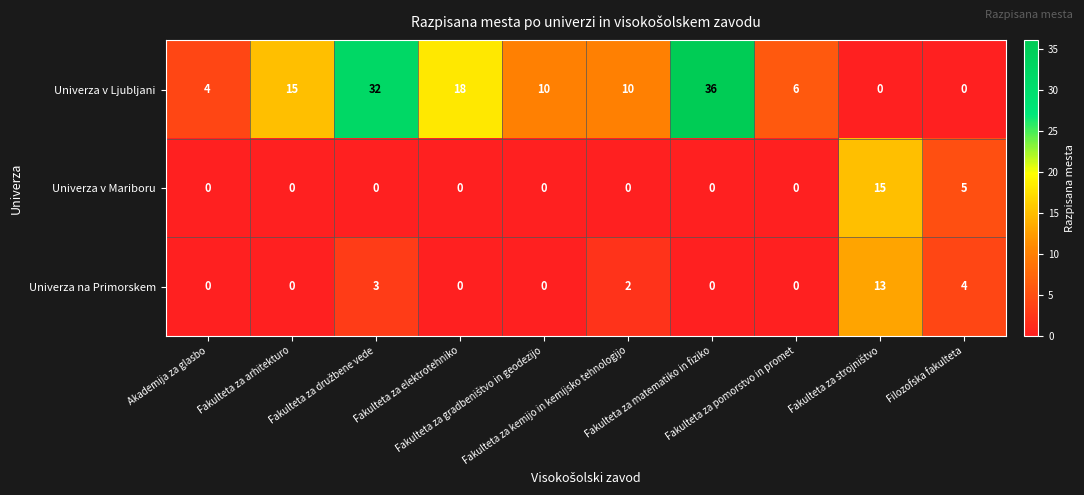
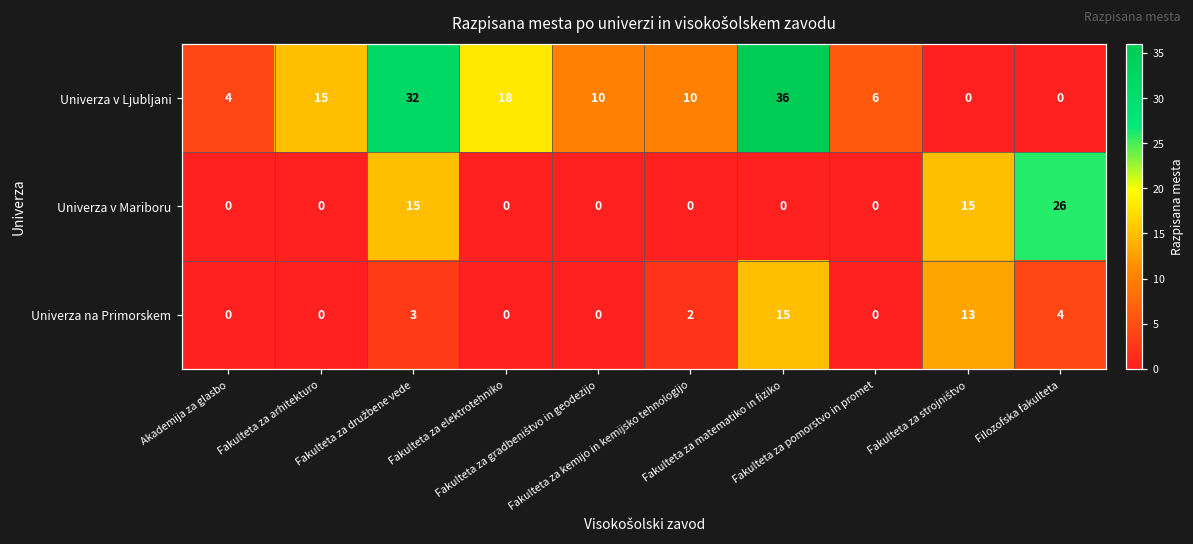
  {
    "Univerza v Ljubljani": {
      "Akademija za glasbo": 4,
      "Fakulteta za arhitekturo": 15,
      "Fakulteta za družbene vede": 32,
      "Fakulteta za elektrotehniko": 18,
      "Fakulteta za gradbeništvo in geodezijo": 10,
      "Fakulteta za kemijo in kemijsko tehnologijo": 10,
      "Fakulteta za matematiko in fiziko": 36,
      "Fakulteta za pomorstvo in promet": 6,
      "Fakulteta za strojništvo": 0,
      "Filozofska fakulteta": 0
    },
    "Univerza v Mariboru": {
      "Akademija za glasbo": 0,
      "Fakulteta za arhitekturo": 0,
-     "Fakulteta za družbene vede": 0,
+     "Fakulteta za družbene vede": 15,
      "Fakulteta za elektrotehniko": 0,
      "Fakulteta za gradbeništvo in geodezijo": 0,
      "Fakulteta za kemijo in kemijsko tehnologijo": 0,
      "Fakulteta za matematiko in fiziko": 0,
      "Fakulteta za pomorstvo in promet": 0,
      "Fakulteta za strojništvo": 15,
-     "Filozofska fakulteta": 5
+     "Filozofska fakulteta": 26
    },
    "Univerza na Primorskem": {
      "Akademija za glasbo": 0,
      "Fakulteta za arhitekturo": 0,
      "Fakulteta za družbene vede": 3,
      "Fakulteta za elektrotehniko": 0,
      "Fakulteta za gradbeništvo in geodezijo": 0,
      "Fakulteta za kemijo in kemijsko tehnologijo": 2,
-     "Fakulteta za matematiko in fiziko": 0,
+     "Fakulteta za matematiko in fiziko": 15,
      "Fakulteta za pomorstvo in promet": 0,
      "Fakulteta za strojništvo": 13,
      "Filozofska fakulteta": 4
    }
  }
